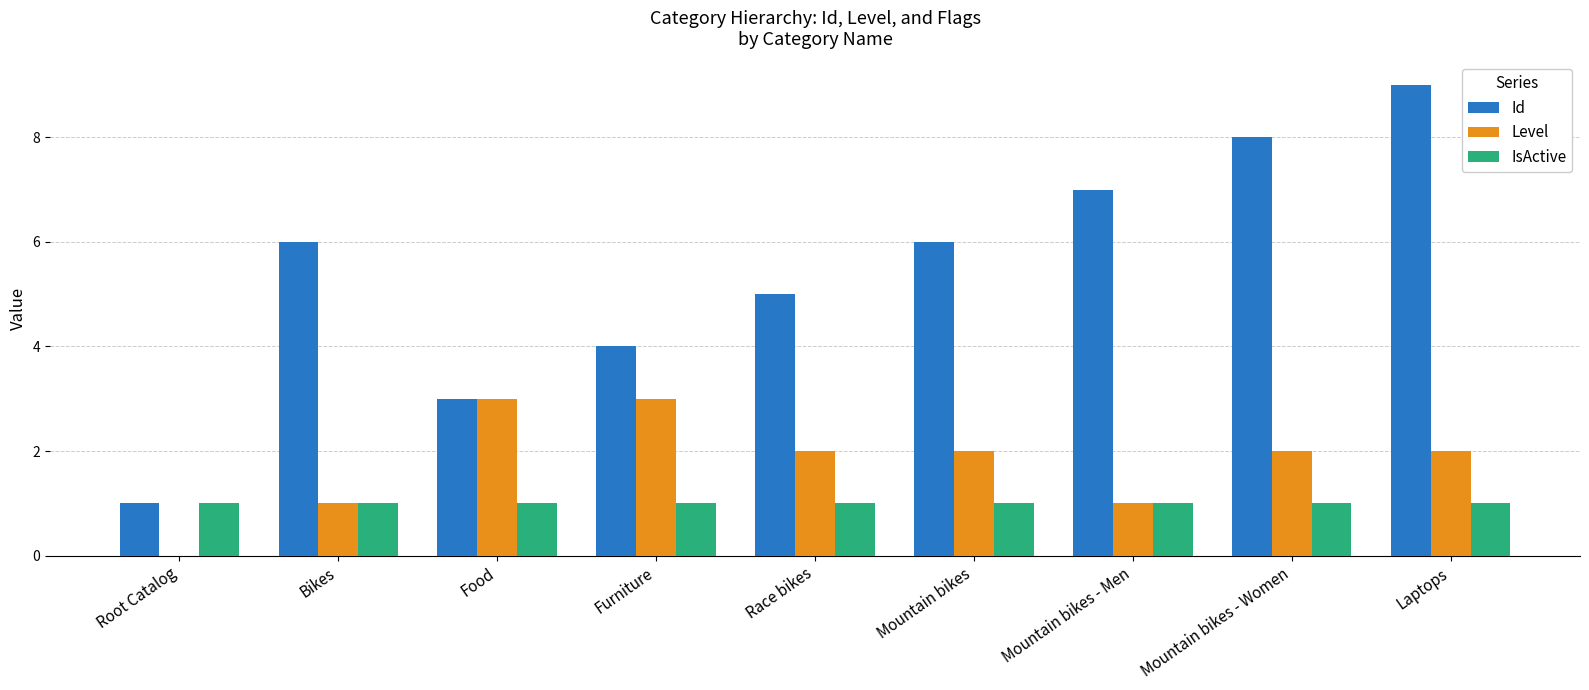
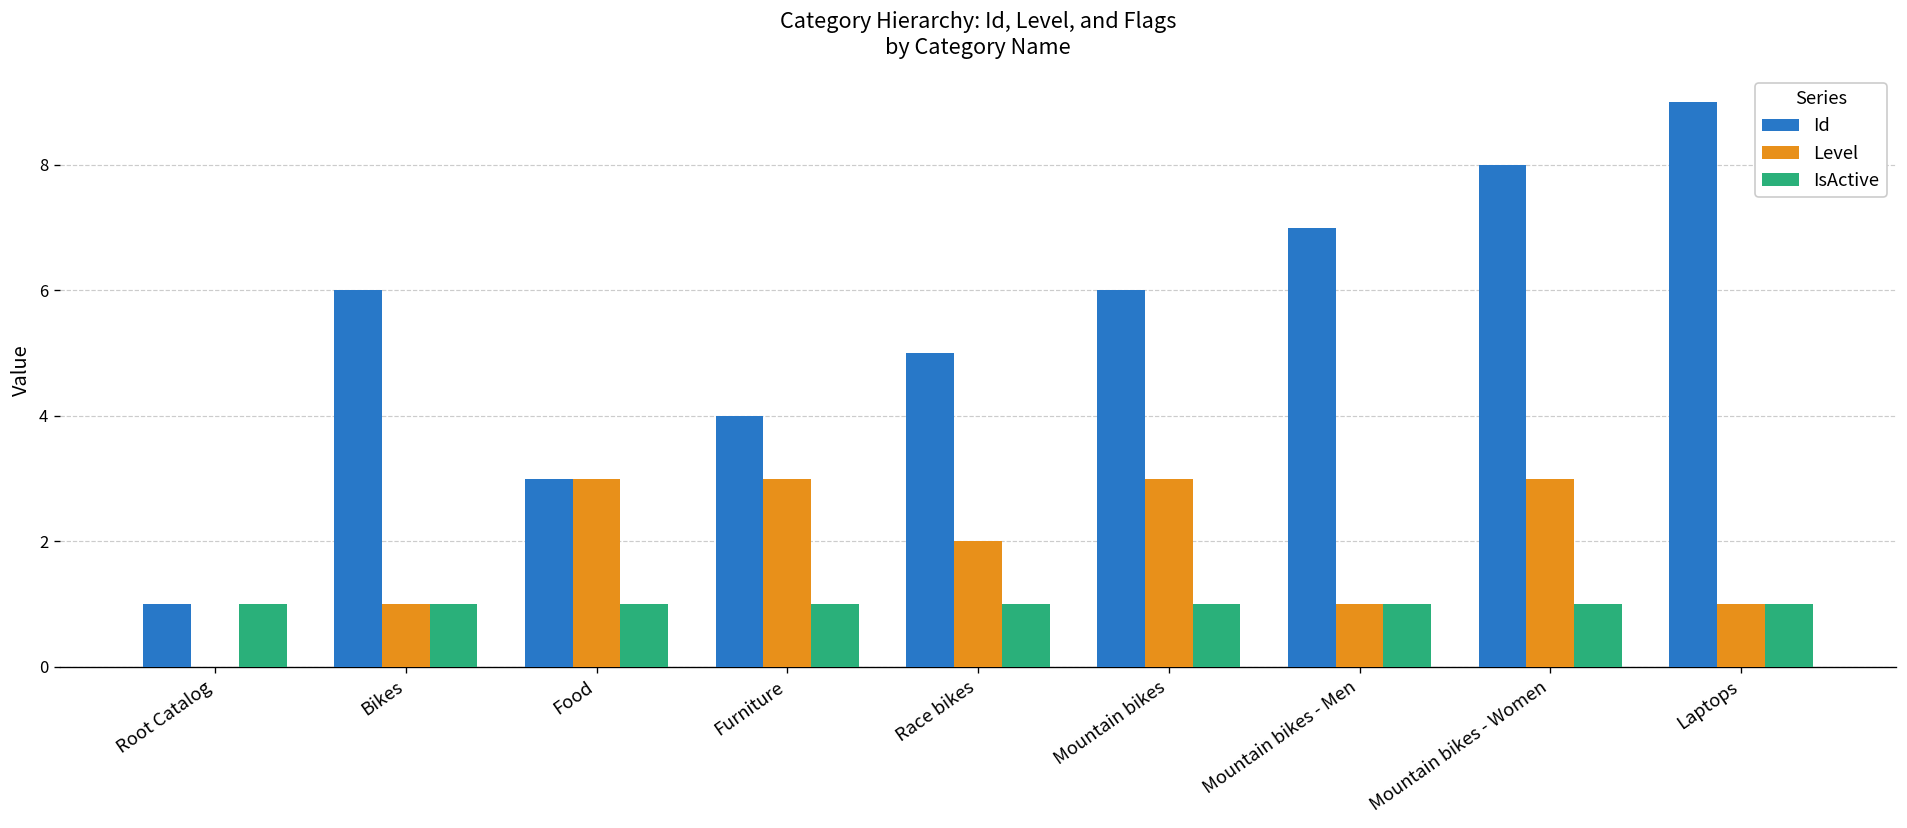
  {
    "Id": {
      "Root Catalog": 1,
      "Bikes": 6,
      "Food": 3,
      "Furniture": 4,
      "Race bikes": 5,
      "Mountain bikes": 6,
      "Mountain bikes - Men": 7,
      "Mountain bikes - Women": 8,
      "Laptops": 9
    },
    "Level": {
      "Root Catalog": 0,
      "Bikes": 1,
      "Food": 3,
      "Furniture": 3,
      "Race bikes": 2,
-     "Mountain bikes": 2,
+     "Mountain bikes": 3,
      "Mountain bikes - Men": 1,
-     "Mountain bikes - Women": 2,
-     "Laptops": 2
+     "Mountain bikes - Women": 3,
+     "Laptops": 1
    },
    "IsActive": {
      "Root Catalog": 1,
      "Bikes": 1,
      "Food": 1,
      "Furniture": 1,
      "Race bikes": 1,
      "Mountain bikes": 1,
      "Mountain bikes - Men": 1,
      "Mountain bikes - Women": 1,
      "Laptops": 1
    }
  }
